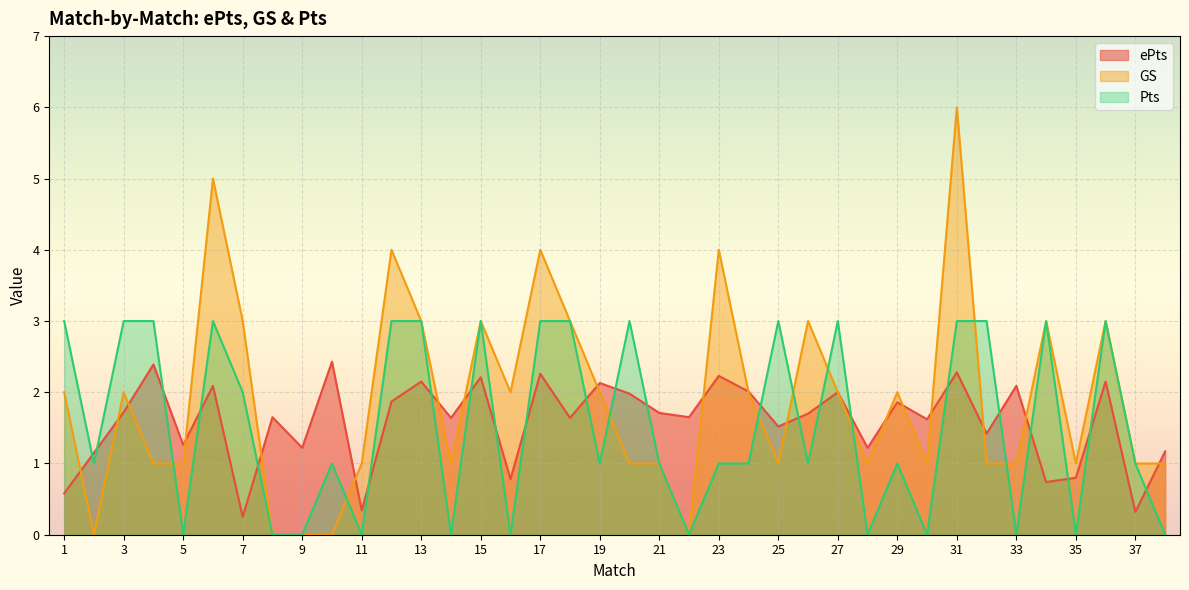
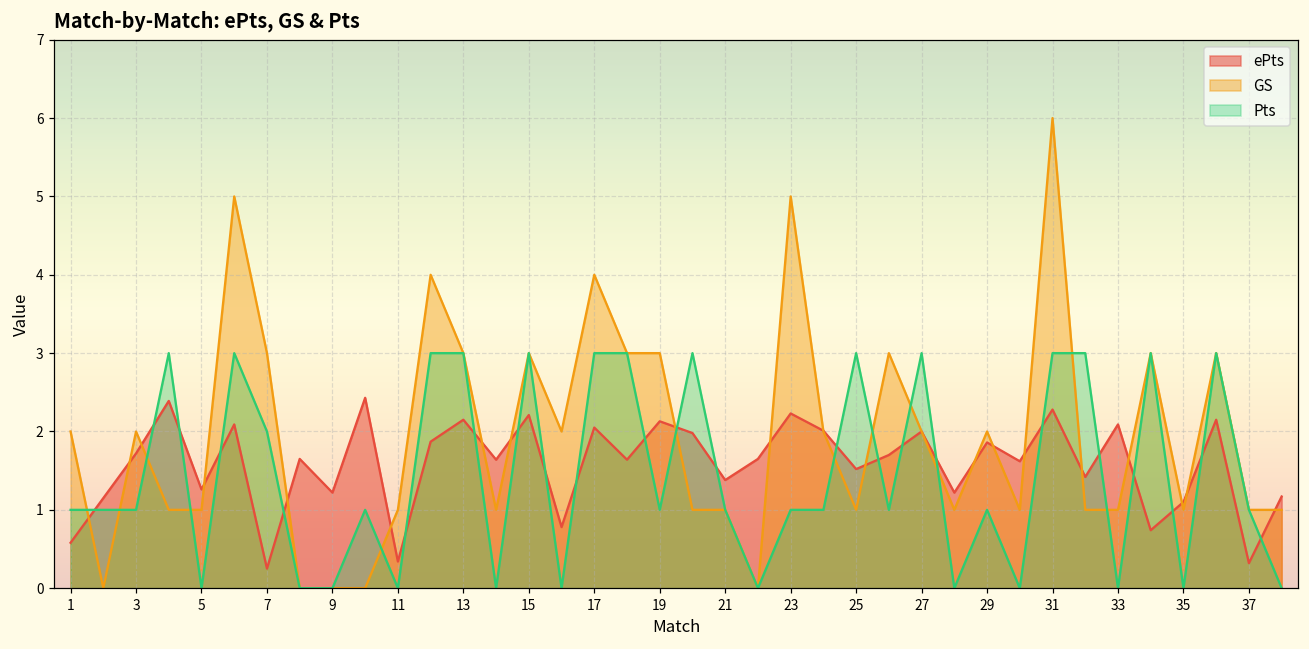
  {
    "ePts": {
      "1": 0.6,
      "3": 1.7,
      "5": 1.3,
      "7": 0.3,
      "9": 1.2,
      "11": 0.3,
      "13": 2.2,
      "15": 2.2,
-     "17": 2.3,
+     "17": 2.1,
      "19": 2.1,
-     "21": 1.7,
+     "21": 1.4,
      "23": 2.2,
      "25": 1.5,
      "29": 1.9,
      "31": 2.3,
      "33": 2.1,
-     "35": 0.8,
+     "35": 1.1,
      "37": 0.3
    },
    "GS": {
      "1": 2,
      "3": 2,
      "5": 1,
      "7": 3,
      "11": 1,
      "17": 4,
-     "19": 2,
-     "23": 4,
+     "19": 3,
+     "23": 5,
      "25": 1,
      "29": 2,
      "31": 6,
      "33": 1,
      "35": 1
    },
    "Pts": {
-     "1": 3,
-     "3": 3,
+     "1": 1,
+     "3": 1,
      "5": 0,
      "7": 2,
      "11": 0,
      "17": 3,
      "19": 1,
      "23": 1,
      "25": 3,
      "27": 3,
      "29": 1,
      "31": 3,
      "33": 0,
      "35": 0
    }
  }
